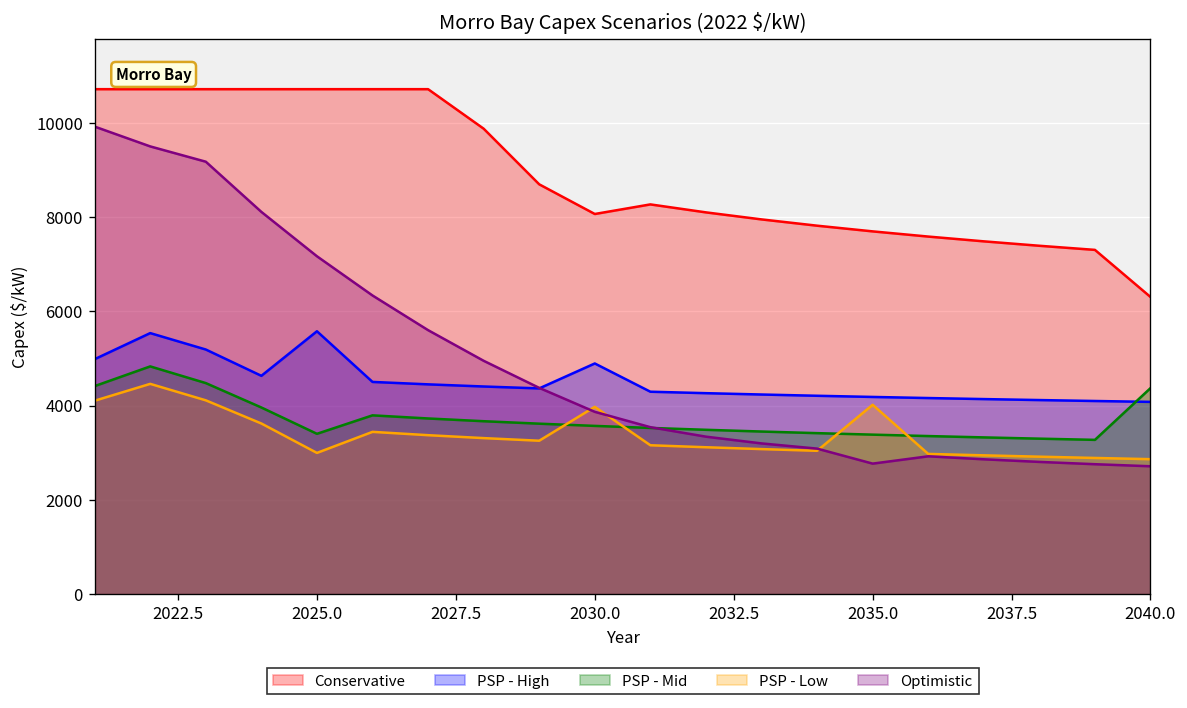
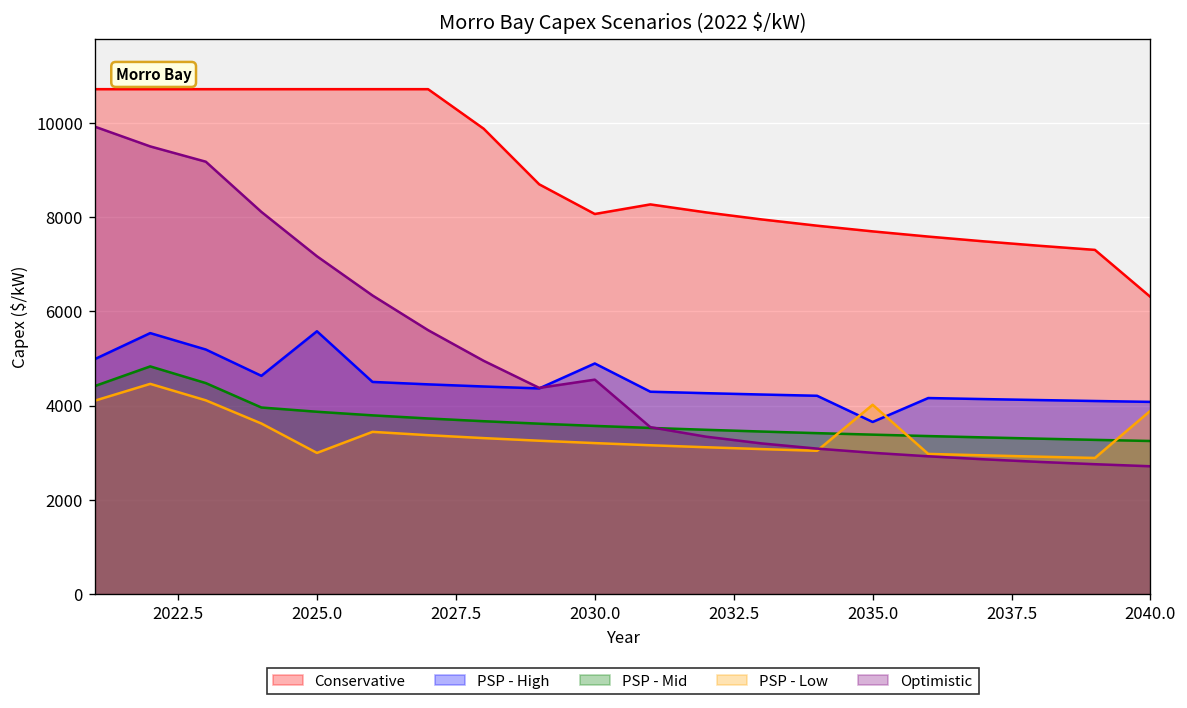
  {
    "Conservative": {
      "2025.0": 10700,
      "2030.0": 8100,
      "2035.0": 7700,
      "2040.0": 6300
    },
    "PSP - High": {
      "2025.0": 5600,
      "2030.0": 4900,
-     "2035.0": 4200,
+     "2035.0": 3700,
      "2040.0": 4100
    },
    "PSP - Mid": {
-     "2025.0": 3400,
+     "2025.0": 3900,
      "2030.0": 3600,
      "2035.0": 3400,
-     "2040.0": 4400
+     "2040.0": 3300
    },
    "PSP - Low": {
      "2025.0": 3000,
-     "2030.0": 4000,
+     "2030.0": 3200,
      "2035.0": 4000,
-     "2040.0": 2900
+     "2040.0": 3900
    },
    "Optimistic": {
      "2025.0": 7200,
-     "2030.0": 3900,
-     "2035.0": 2800,
+     "2030.0": 4600,
+     "2035.0": 3000,
      "2040.0": 2700
    }
  }
